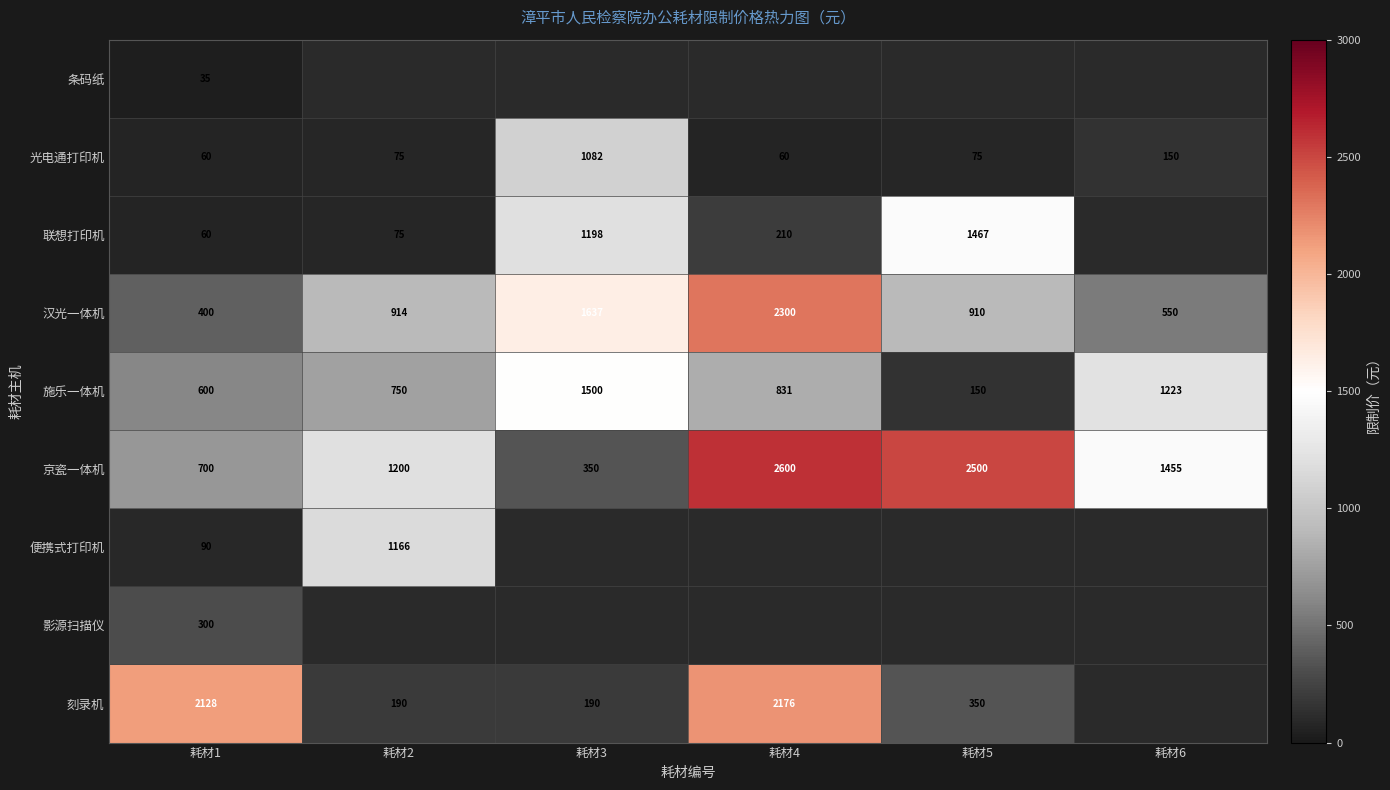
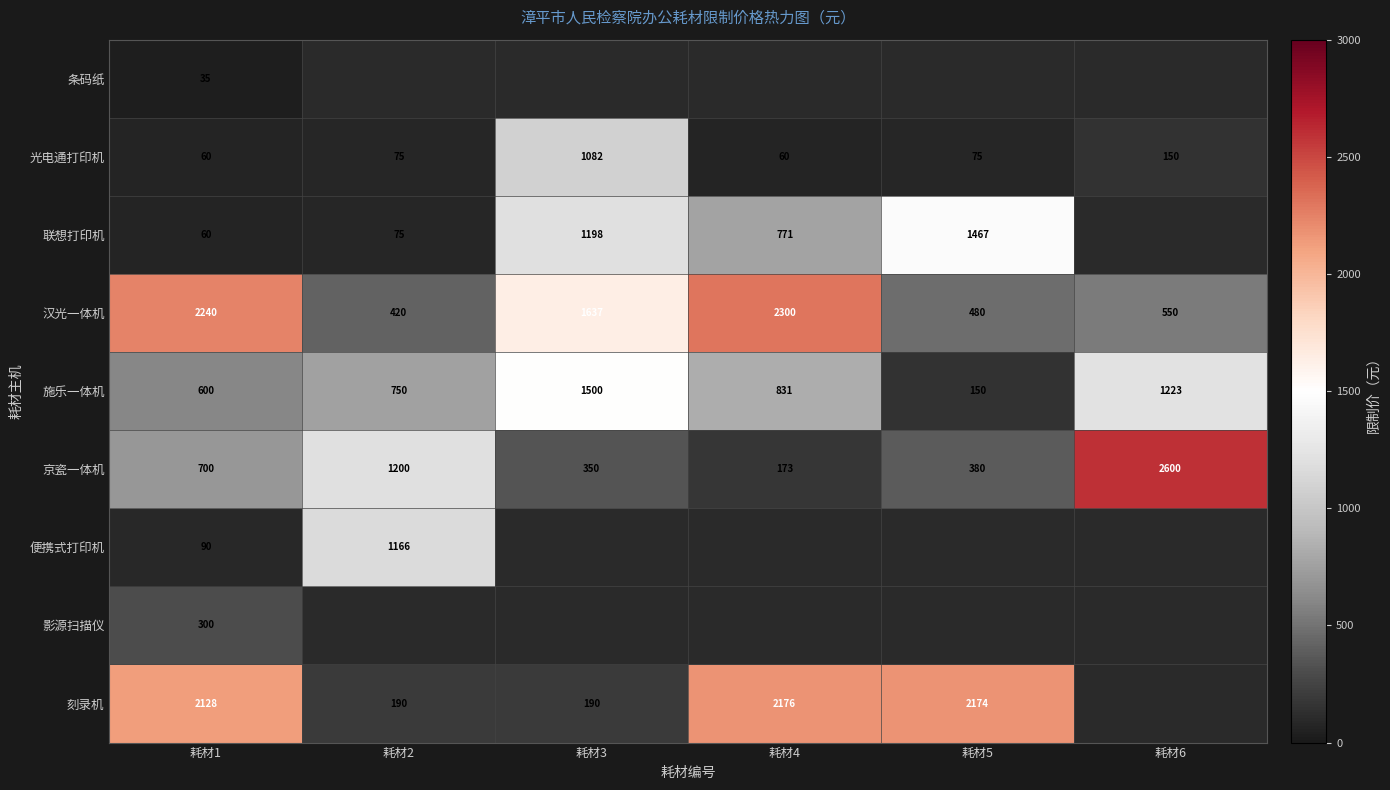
  {
    "光电通打印机": {
      "耗材3": 1082,
      "耗材6": 150
    },
    "联想打印机": {
      "耗材3": 1198,
-     "耗材4": 210,
+     "耗材4": 771,
      "耗材5": 1467
    },
    "汉光一体机": {
-     "耗材1": 400,
-     "耗材2": 914,
+     "耗材1": 2240,
+     "耗材2": 420,
      "耗材4": 2300,
-     "耗材5": 910,
+     "耗材5": 480,
      "耗材6": 550
    },
    "施乐一体机": {
      "耗材1": 600,
      "耗材2": 750,
      "耗材3": 1500,
      "耗材4": 831,
      "耗材5": 150,
      "耗材6": 1223
    },
    "京瓷一体机": {
      "耗材1": 700,
      "耗材2": 1200,
      "耗材3": 350,
-     "耗材4": 2600,
-     "耗材5": 2500,
-     "耗材6": 1455
+     "耗材4": 173,
+     "耗材5": 380,
+     "耗材6": 2600
    },
    "便携式打印机": {
      "耗材2": 1166
    },
    "影源扫描仪": {
      "耗材1": 300
    },
    "刻录机": {
      "耗材1": 2128,
      "耗材2": 190,
      "耗材3": 190,
      "耗材4": 2176,
-     "耗材5": 350
+     "耗材5": 2174
    }
  }
